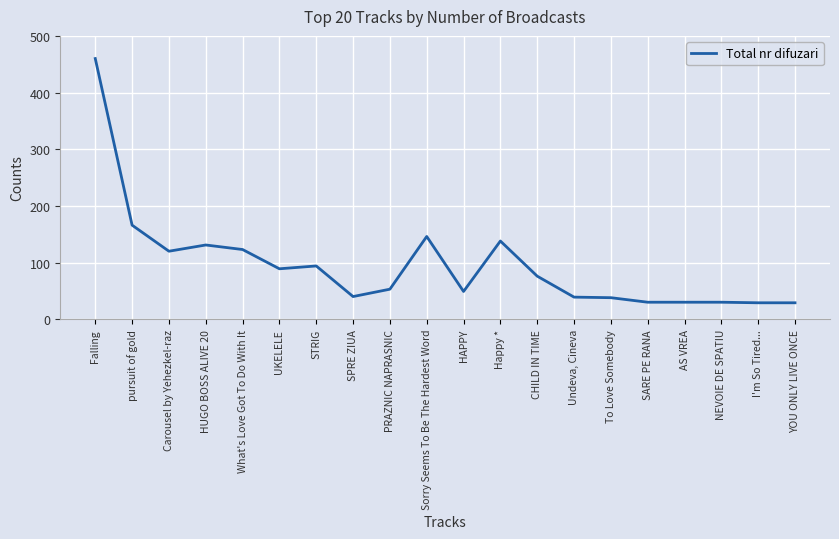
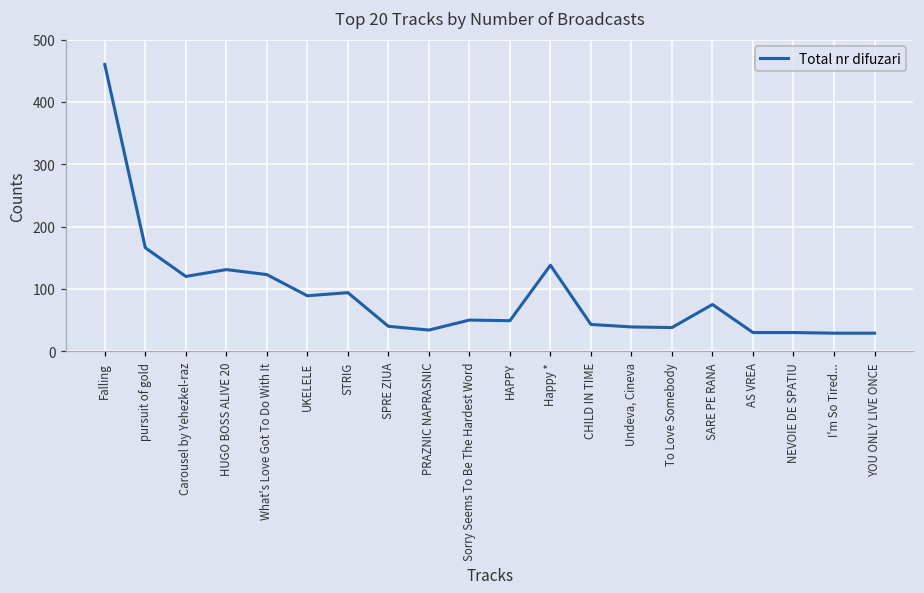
  {
    "Falling": 460,
    "pursuit of gold": 170,
    "Carousel by Yehezkel-raz": 120,
    "HUGO BOSS ALIVE 20": 130,
    "What's Love Got To Do With It": 120,
    "UKELELE": 90,
    "STRIG": 90,
    "SPRE ZIUA": 40,
-   "PRAZNIC NAPRASNIC": 50,
-   "Sorry Seems To Be The Hardest Word": 150,
+   "PRAZNIC NAPRASNIC": 30,
+   "Sorry Seems To Be The Hardest Word": 50,
    "HAPPY": 50,
    "Happy *": 140,
-   "CHILD IN TIME": 80,
+   "CHILD IN TIME": 40,
    "Undeva, Cineva": 40,
    "To Love Somebody": 40,
-   "SARE PE RANA": 30,
+   "SARE PE RANA": 80,
    "AS VREA": 30,
    "NEVOIE DE SPATIU": 30,
    "I'm So Tired...": 30,
    "YOU ONLY LIVE ONCE": 30
  }
